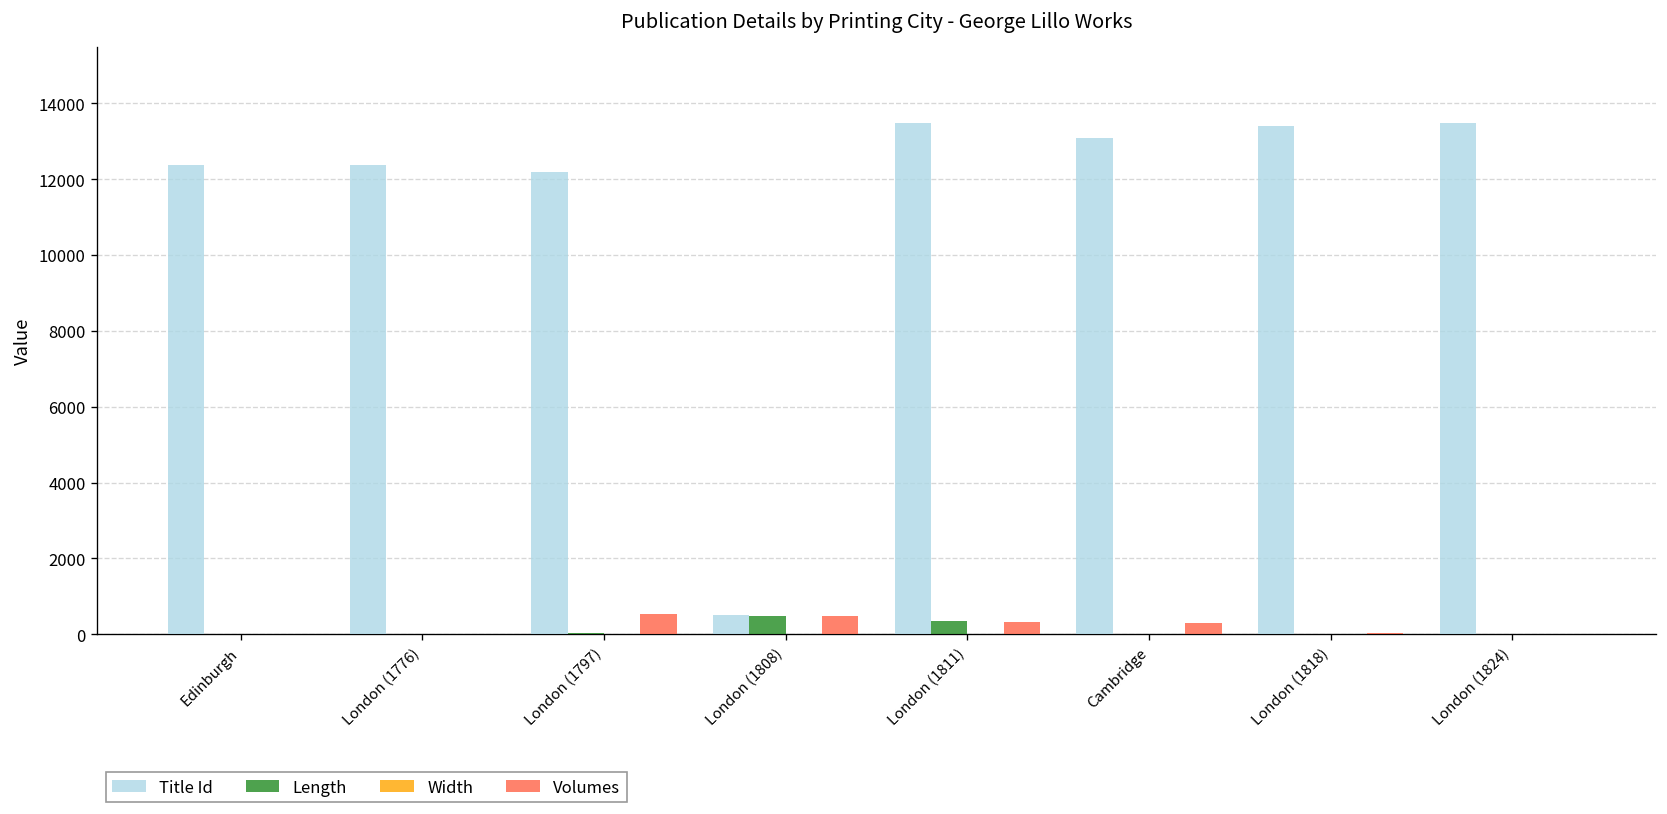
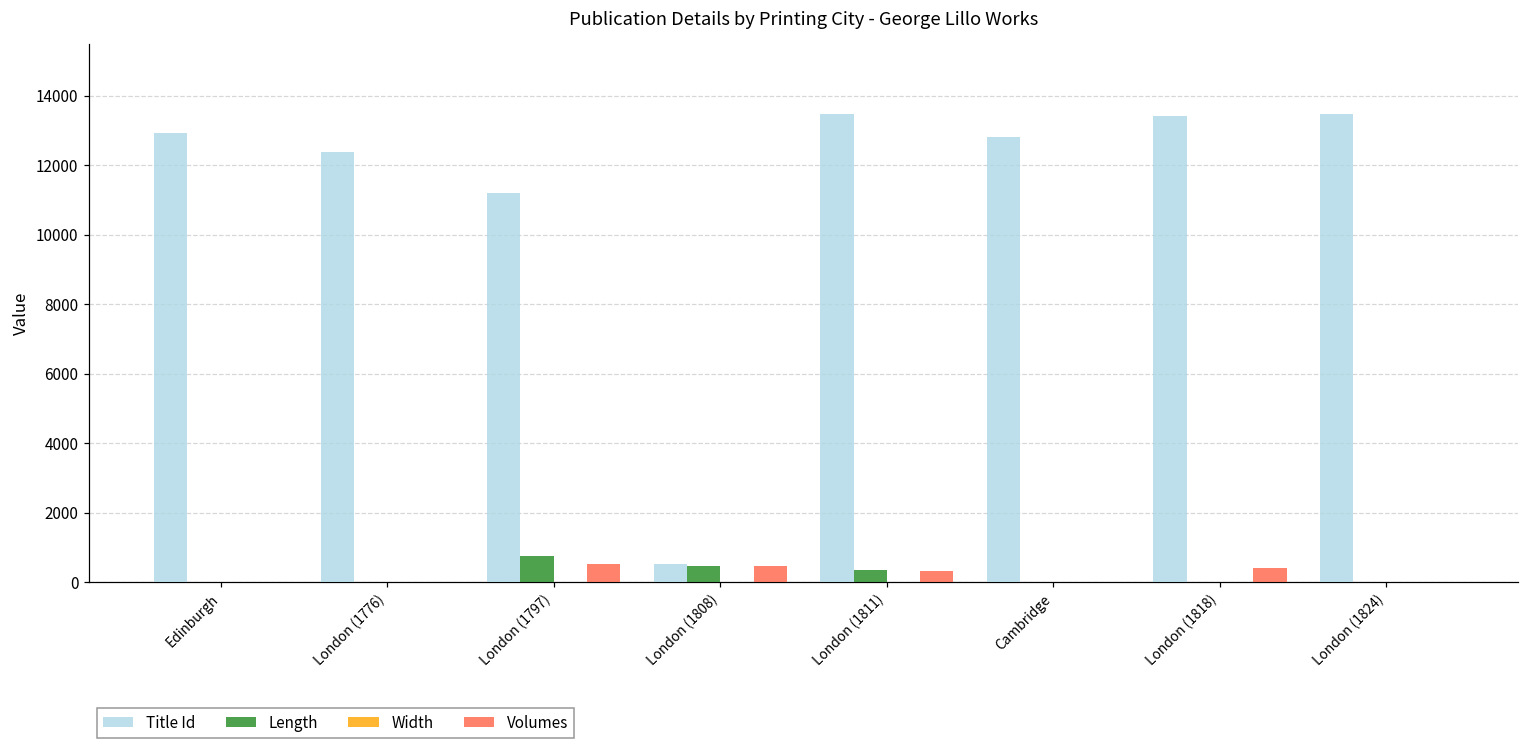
  {
    "Title Id": {
-     "Edinburgh": 12400,
+     "Edinburgh": 12900,
      "London (1776)": 12400,
-     "London (1797)": 12200,
+     "London (1797)": 11200,
      "London (1808)": 500,
      "London (1811)": 13500,
-     "Cambridge": 13100,
+     "Cambridge": 12800,
      "London (1818)": 13400,
      "London (1824)": 13500
    },
    "Length": {
      "Edinburgh": 0,
      "London (1776)": 0,
-     "London (1797)": 0,
+     "London (1797)": 700,
      "London (1808)": 500,
      "London (1811)": 300,
      "Cambridge": 0,
      "London (1818)": 0,
      "London (1824)": 0
    },
    "Width": {
      "Edinburgh": 0,
      "London (1776)": 0,
      "Cambridge": 0,
      "London (1818)": 0,
      "London (1824)": 0
    },
    "Volumes": {
      "London (1797)": 500,
      "London (1808)": 500,
      "London (1811)": 300,
-     "Cambridge": 300,
-     "London (1818)": 0
+     "Cambridge": 0,
+     "London (1818)": 400
    }
  }
